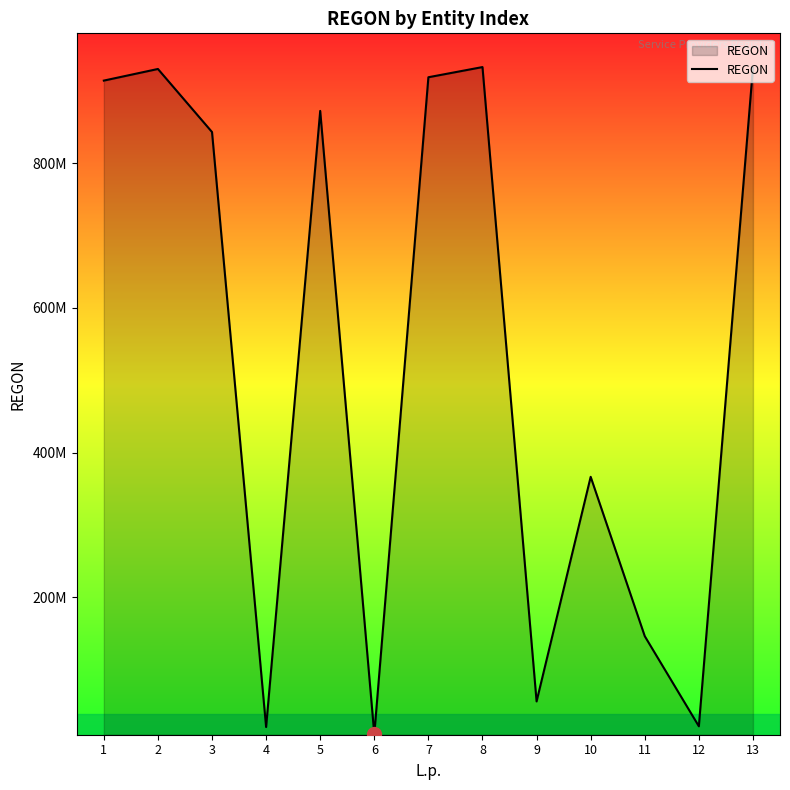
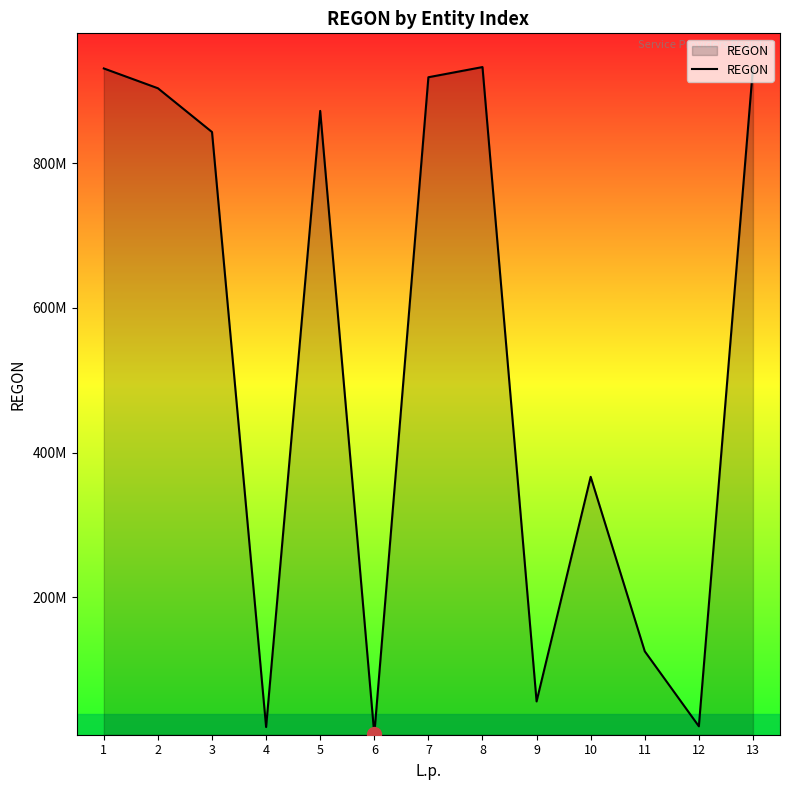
  {
    "REGON": {
-     "1": 910000000,
-     "2": 930000000,
+     "1": 930000000,
+     "2": 900000000,
      "3": 840000000,
      "5": 870000000,
      "7": 920000000,
      "8": 930000000,
      "9": 60000000,
      "10": 370000000,
-     "11": 150000000
+     "11": 130000000
    }
  }
